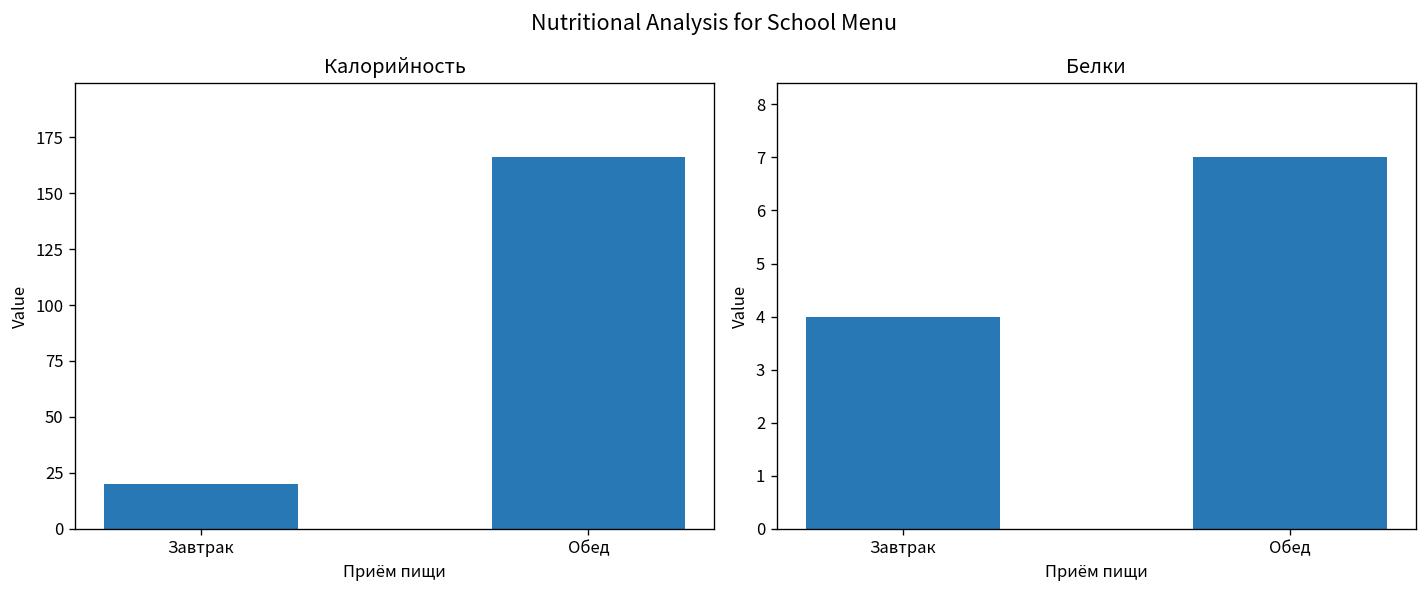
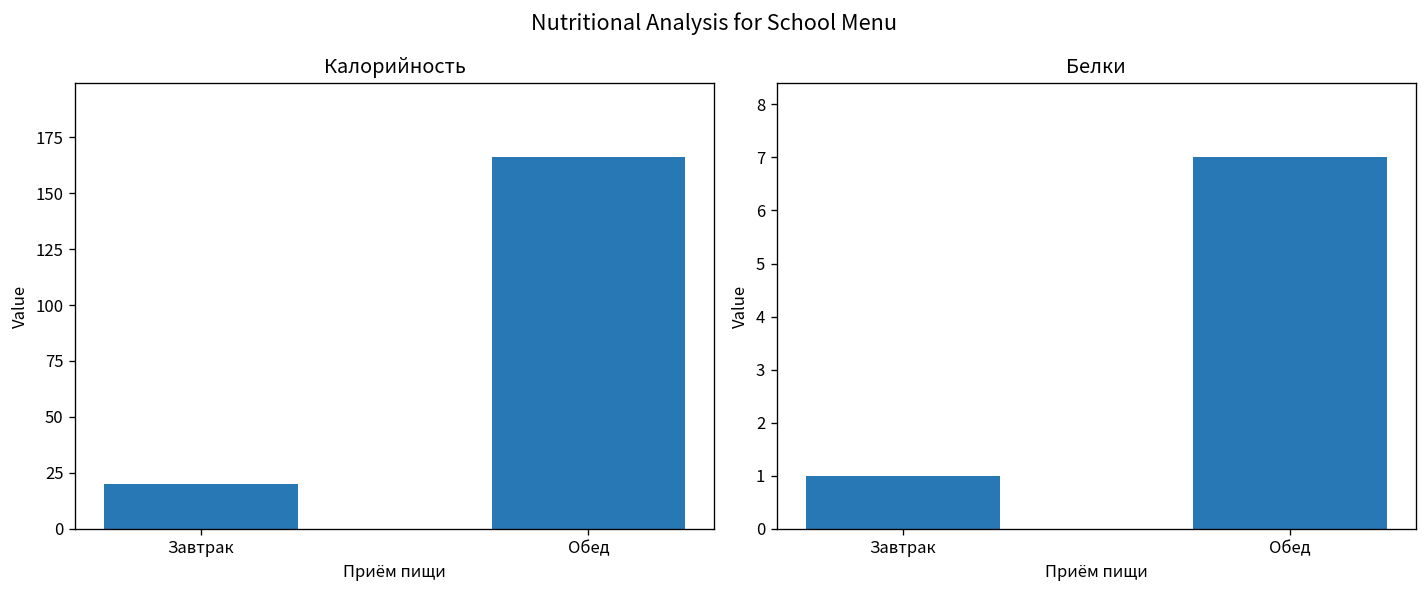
  {
    "Калорийность": {
      "Завтрак": 20,
      "Обед": 166
    },
    "Белки": {
-     "Завтрак": 4,
+     "Завтрак": 1,
      "Обед": 7
    }
  }
